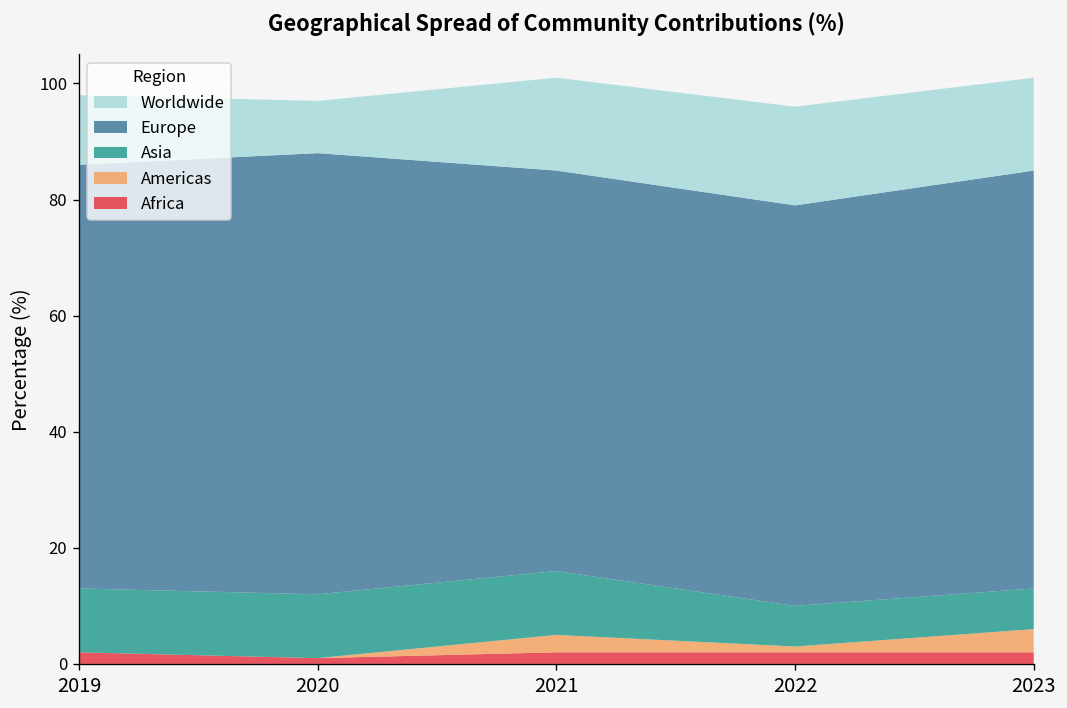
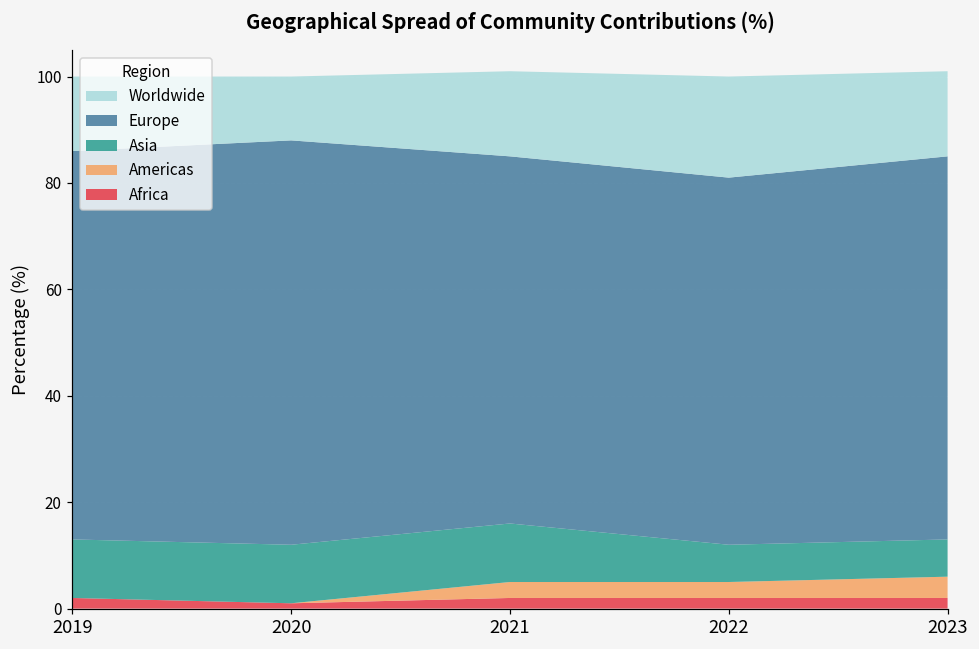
  {
    "Africa": {
      "2021": 2,
      "2022": 2,
      "2023": 2
    },
    "Americas": {
      "2021": 3,
-     "2022": 1,
+     "2022": 3,
      "2023": 4
    },
    "Worldwide": {
-     "2019": 12,
-     "2020": 9,
+     "2019": 14,
+     "2020": 12,
      "2021": 16,
-     "2022": 17,
+     "2022": 19,
      "2023": 16
    }
  }
